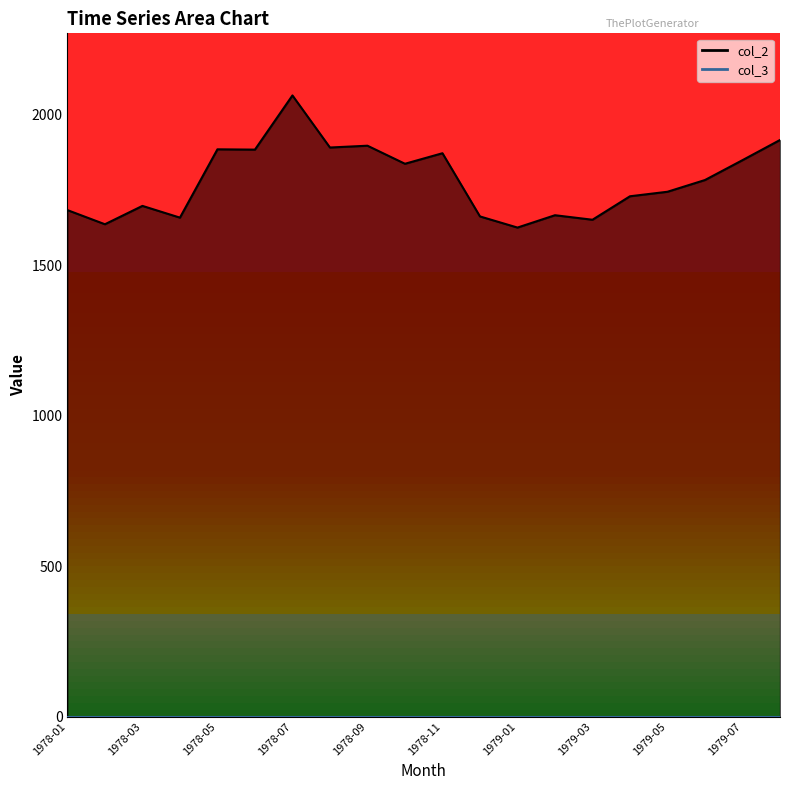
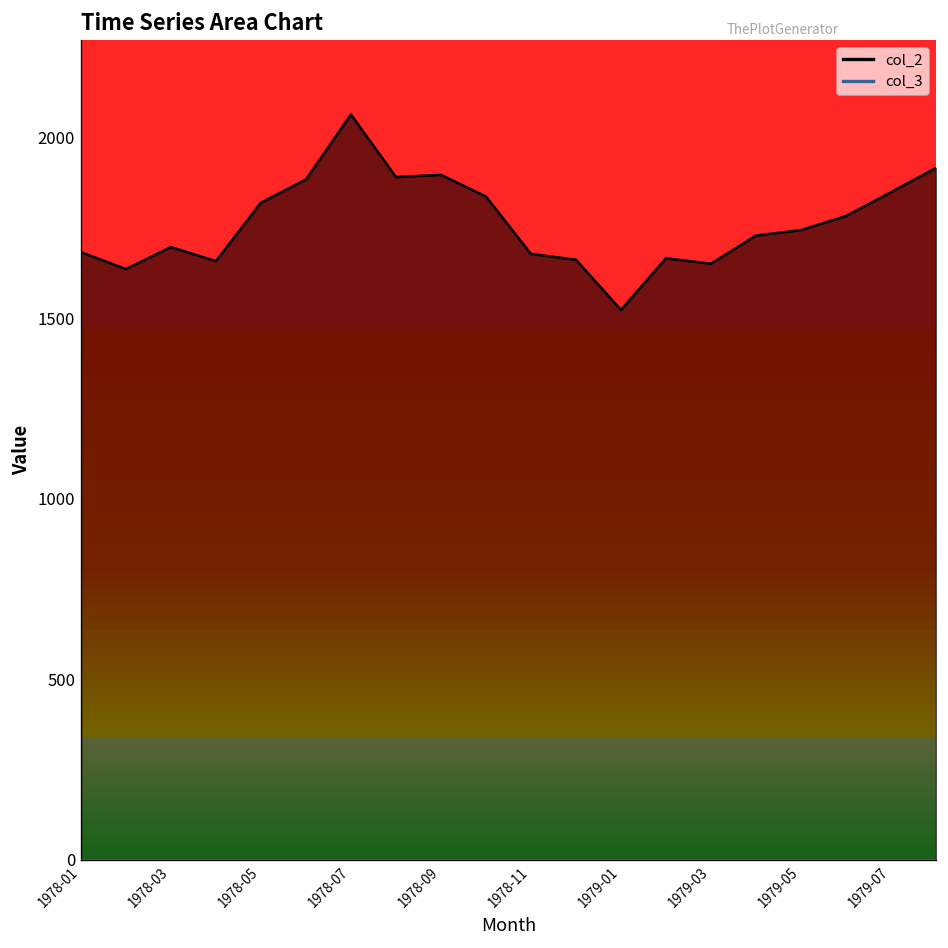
  {
    "col_2": {
      "1978-01": 1680,
      "1978-03": 1700,
-     "1978-05": 1890,
+     "1978-05": 1820,
      "1978-07": 2060,
      "1978-09": 1900,
-     "1978-11": 1870,
-     "1979-01": 1630,
+     "1978-11": 1680,
+     "1979-01": 1520,
      "1979-03": 1650,
      "1979-05": 1740,
      "1979-07": 1850
    },
    "col_3": {
      "1978-01": 0,
      "1978-03": 0,
      "1978-05": 0,
      "1978-07": 0,
      "1978-09": 0,
      "1978-11": 0,
      "1979-01": 0,
      "1979-03": 0,
      "1979-05": 0,
      "1979-07": 0
    }
  }
